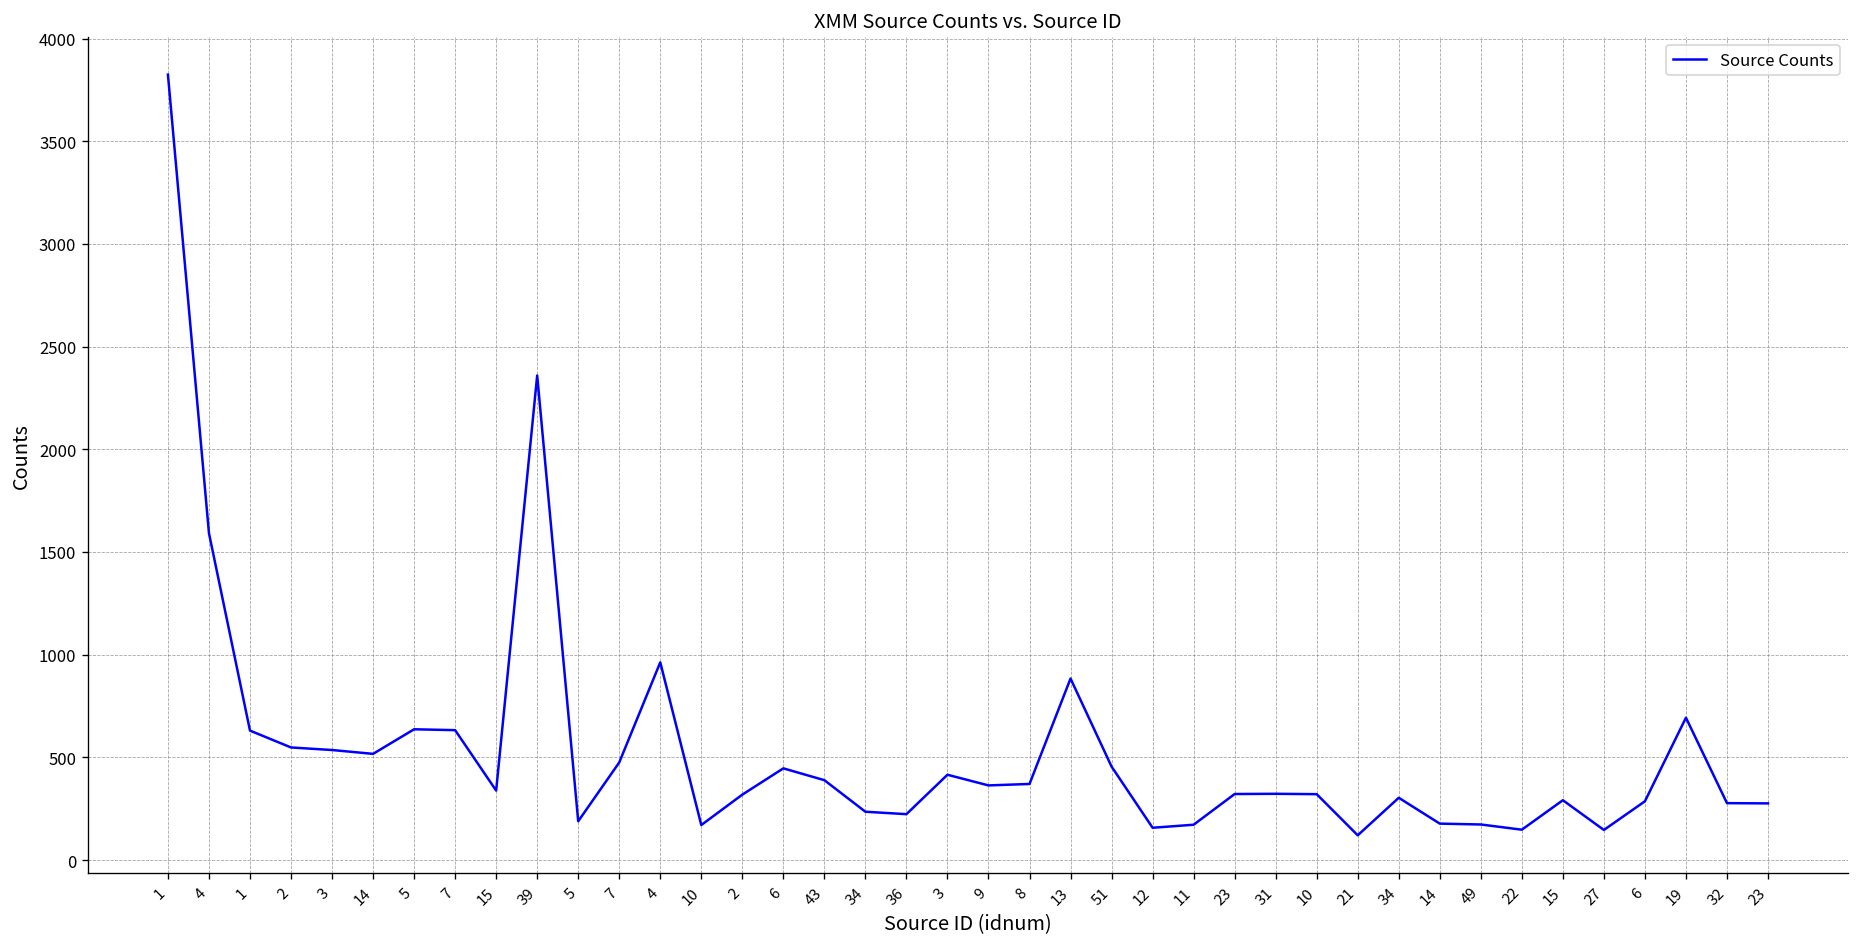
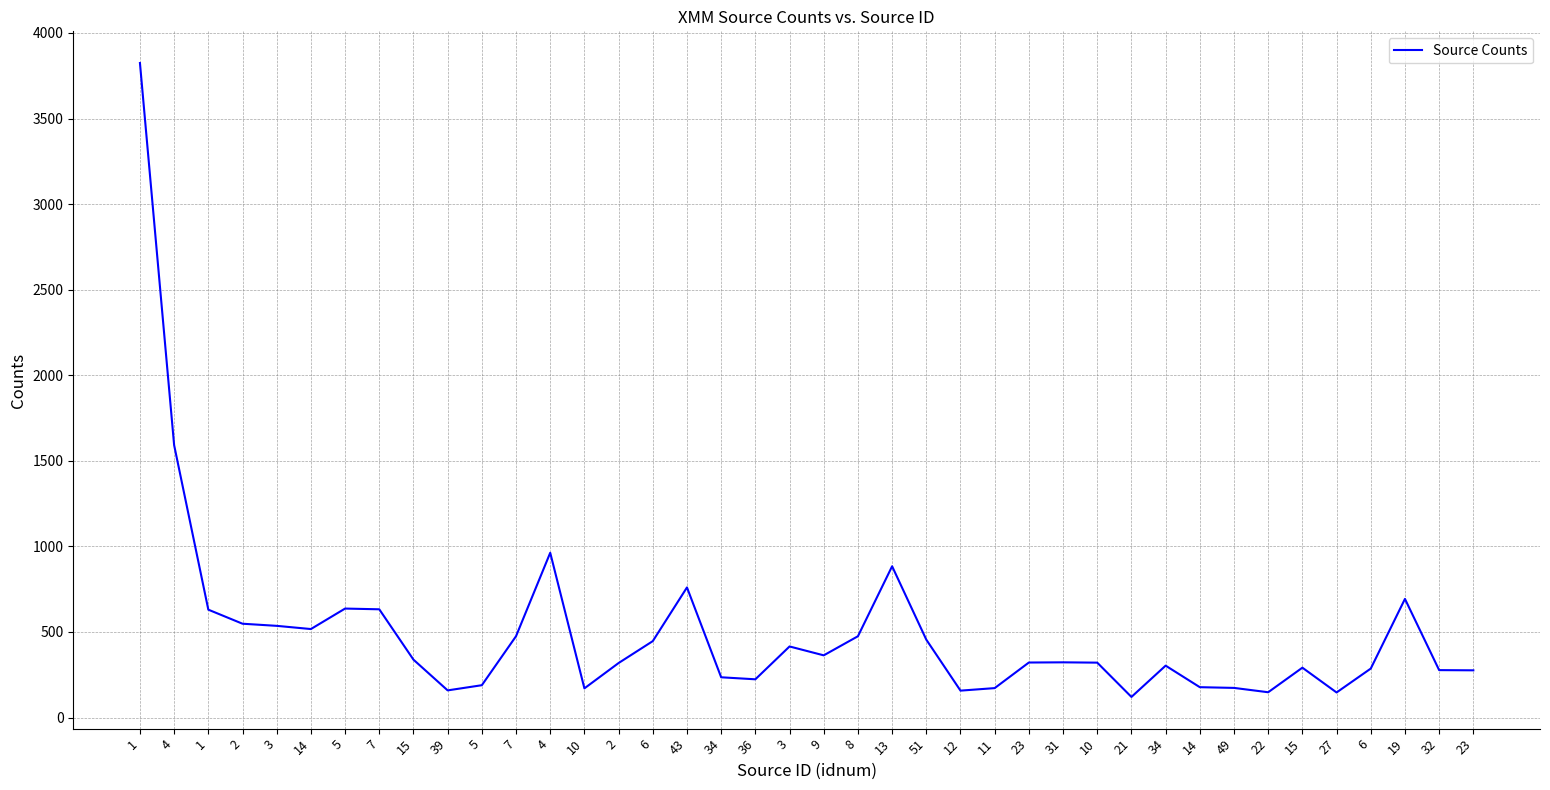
  {
-   "39": 2360,
-   "43": 390,
+   "39": 160,
+   "43": 760,
    "36": 220,
    "9": 360,
-   "8": 370,
+   "8": 470,
    "13": 880,
    "51": 460,
    "12": 160,
    "11": 170,
    "31": 320,
    "21": 120,
    "49": 170,
    "22": 150,
    "27": 150,
    "19": 690,
    "32": 280
  }
